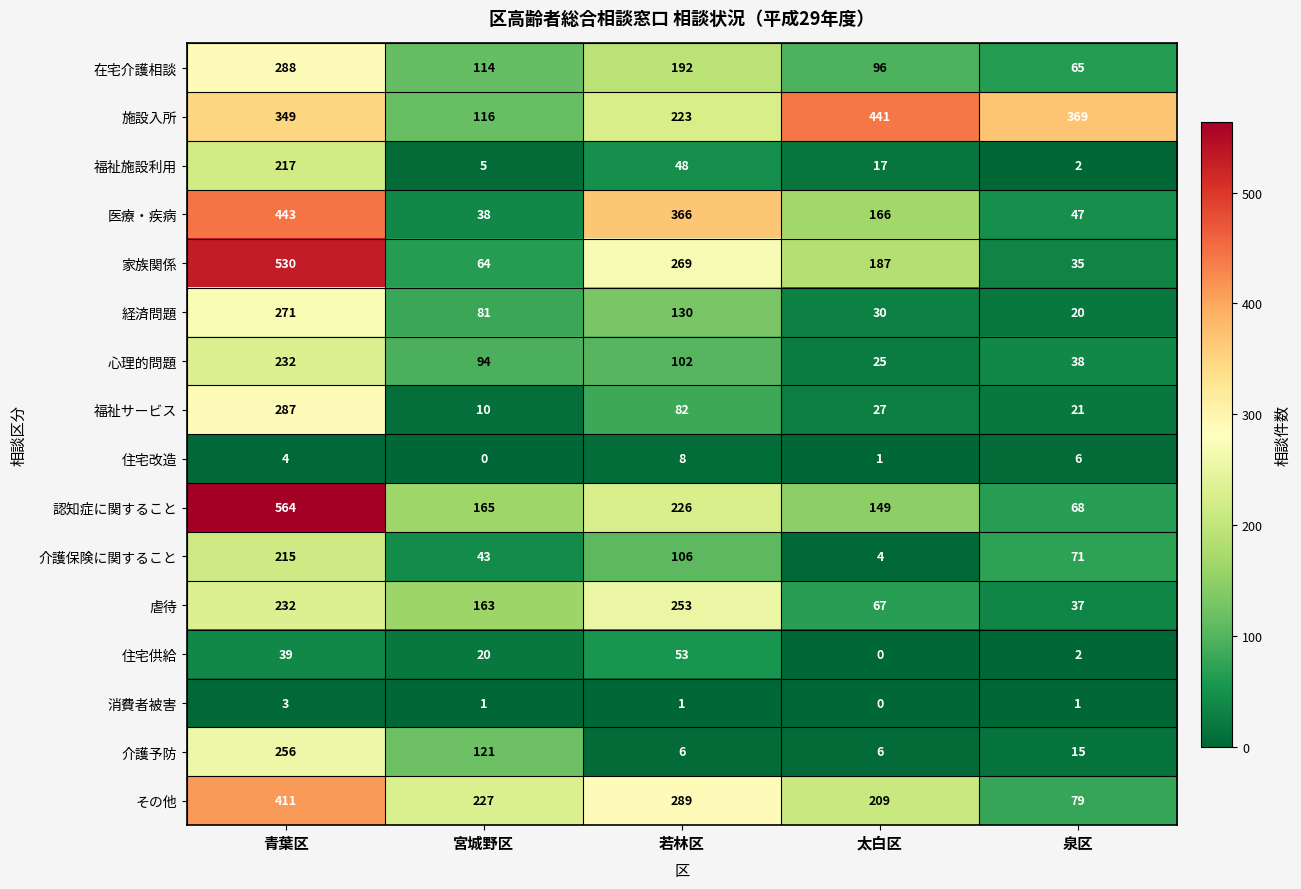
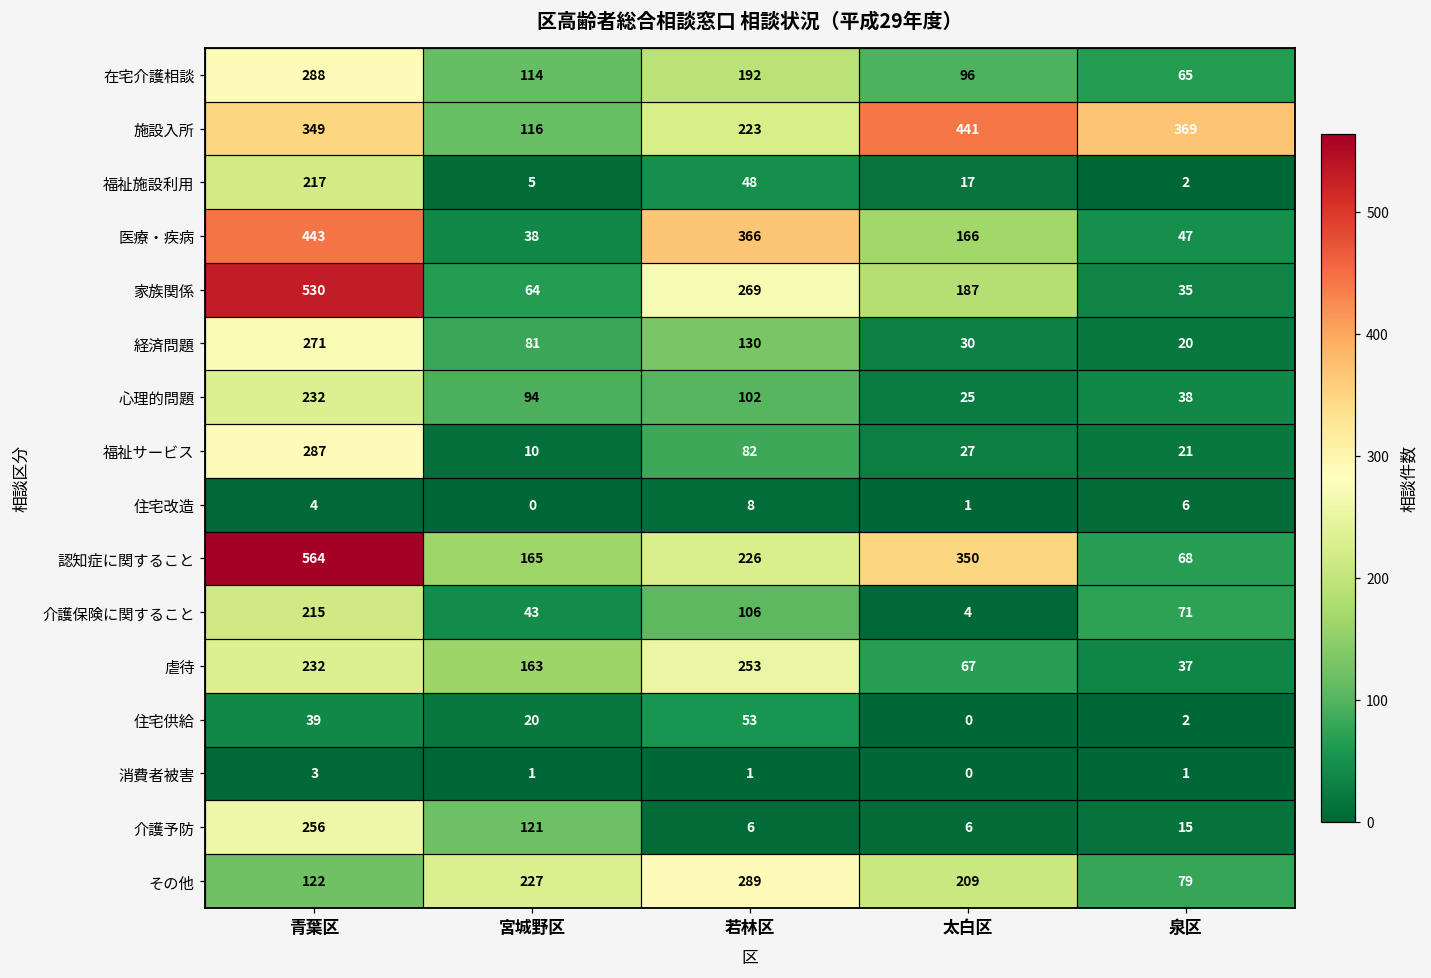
  {
    "在宅介護相談": {
      "青葉区": 288,
      "宮城野区": 114,
      "若林区": 192,
      "太白区": 96,
      "泉区": 65
    },
    "施設入所": {
      "青葉区": 349,
      "宮城野区": 116,
      "若林区": 223,
      "太白区": 441,
      "泉区": 369
    },
    "福祉施設利用": {
      "青葉区": 217,
      "宮城野区": 5,
      "若林区": 48,
      "太白区": 17,
      "泉区": 2
    },
    "医療・疾病": {
      "青葉区": 443,
      "宮城野区": 38,
      "若林区": 366,
      "太白区": 166,
      "泉区": 47
    },
    "家族関係": {
      "青葉区": 530,
      "宮城野区": 64,
      "若林区": 269,
      "太白区": 187,
      "泉区": 35
    },
    "経済問題": {
      "青葉区": 271,
      "宮城野区": 81,
      "若林区": 130,
      "太白区": 30,
      "泉区": 20
    },
    "心理的問題": {
      "青葉区": 232,
      "宮城野区": 94,
      "若林区": 102,
      "太白区": 25,
      "泉区": 38
    },
    "福祉サービス": {
      "青葉区": 287,
      "宮城野区": 10,
      "若林区": 82,
      "太白区": 27,
      "泉区": 21
    },
    "住宅改造": {
      "青葉区": 4,
      "宮城野区": 0,
      "若林区": 8,
      "太白区": 1,
      "泉区": 6
    },
    "認知症に関すること": {
      "青葉区": 564,
      "宮城野区": 165,
      "若林区": 226,
-     "太白区": 149,
+     "太白区": 350,
      "泉区": 68
    },
    "介護保険に関すること": {
      "青葉区": 215,
      "宮城野区": 43,
      "若林区": 106,
      "太白区": 4,
      "泉区": 71
    },
    "虐待": {
      "青葉区": 232,
      "宮城野区": 163,
      "若林区": 253,
      "太白区": 67,
      "泉区": 37
    },
    "住宅供給": {
      "青葉区": 39,
      "宮城野区": 20,
      "若林区": 53,
      "太白区": 0,
      "泉区": 2
    },
    "消費者被害": {
      "青葉区": 3,
      "宮城野区": 1,
      "若林区": 1,
      "太白区": 0,
      "泉区": 1
    },
    "介護予防": {
      "青葉区": 256,
      "宮城野区": 121,
      "若林区": 6,
      "太白区": 6,
      "泉区": 15
    },
    "その他": {
-     "青葉区": 411,
+     "青葉区": 122,
      "宮城野区": 227,
      "若林区": 289,
      "太白区": 209,
      "泉区": 79
    }
  }
